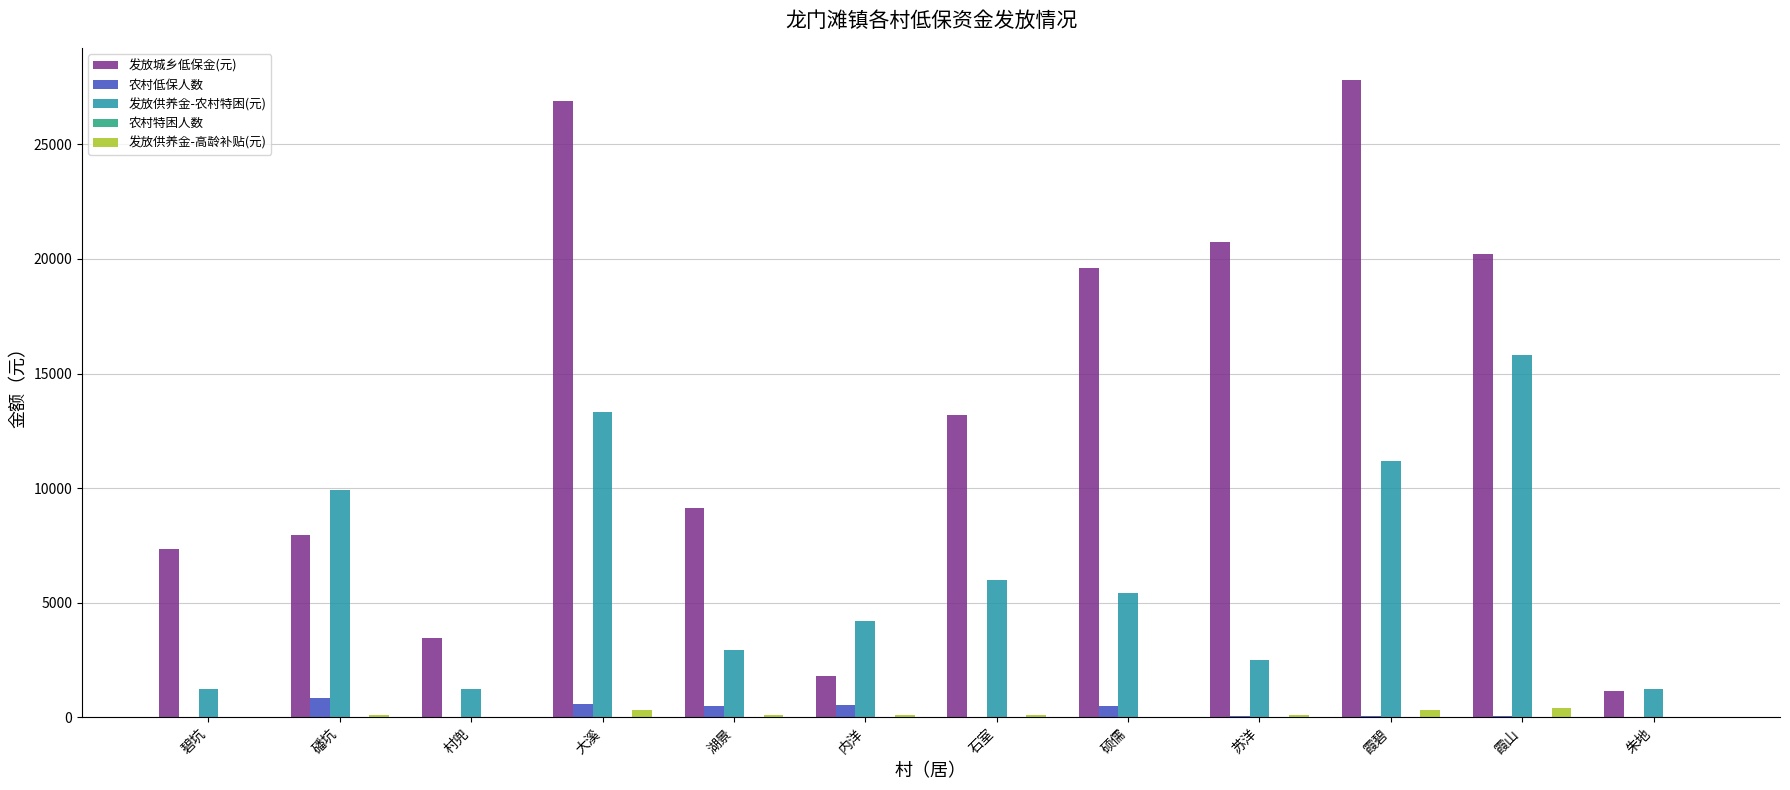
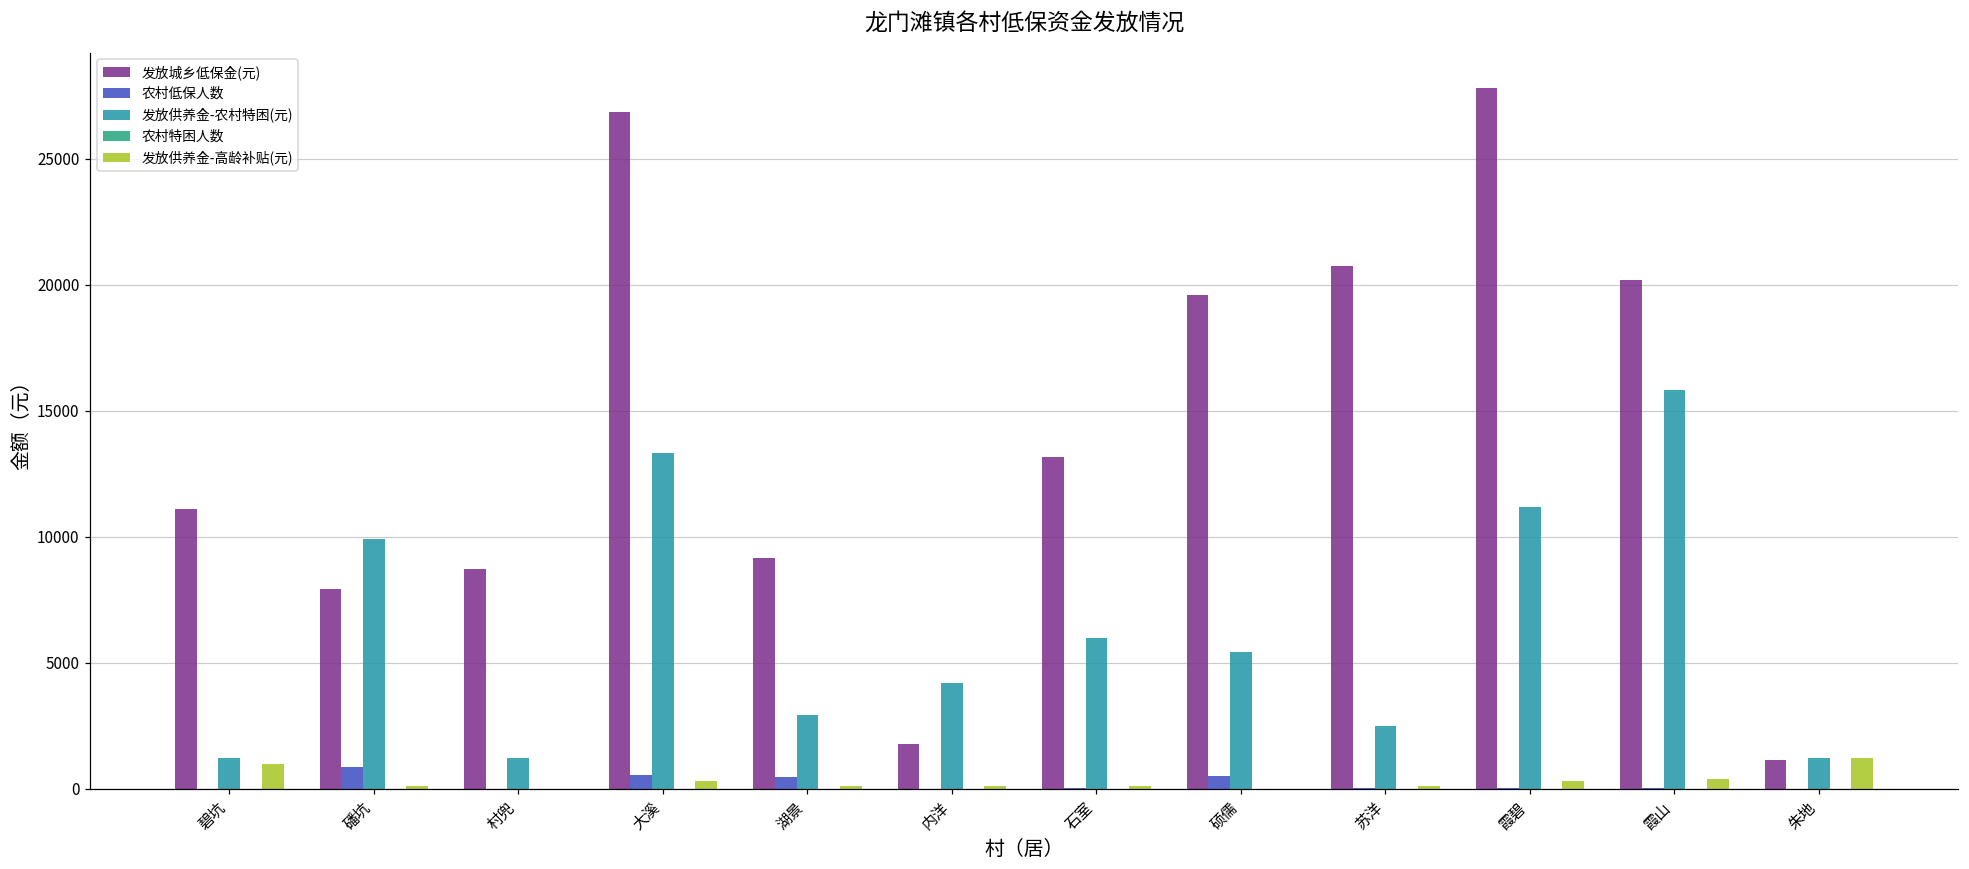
  {
    "发放城乡低保金(元)": {
-     "碧坑": 7400,
+     "碧坑": 11100,
      "磻坑": 8000,
-     "村兜": 3400,
+     "村兜": 8700,
      "大溪": 26900,
      "湖景": 9100,
      "内洋": 1800,
      "石室": 13200,
      "硕儒": 19600,
      "苏洋": 20700,
      "霞碧": 27800,
      "霞山": 20200,
      "朱地": 1100
    },
    "农村低保人数": {
      "磻坑": 900,
      "大溪": 600,
      "湖景": 500,
-     "内洋": 500,
+     "内洋": 0,
      "硕儒": 500
    },
    "发放供养金-高龄补贴(元)": {
-     "碧坑": 0,
+     "碧坑": 1000,
      "村兜": 0,
      "大溪": 300,
      "硕儒": 0,
      "霞碧": 300,
      "霞山": 400,
-     "朱地": 0
+     "朱地": 1200
    }
  }
